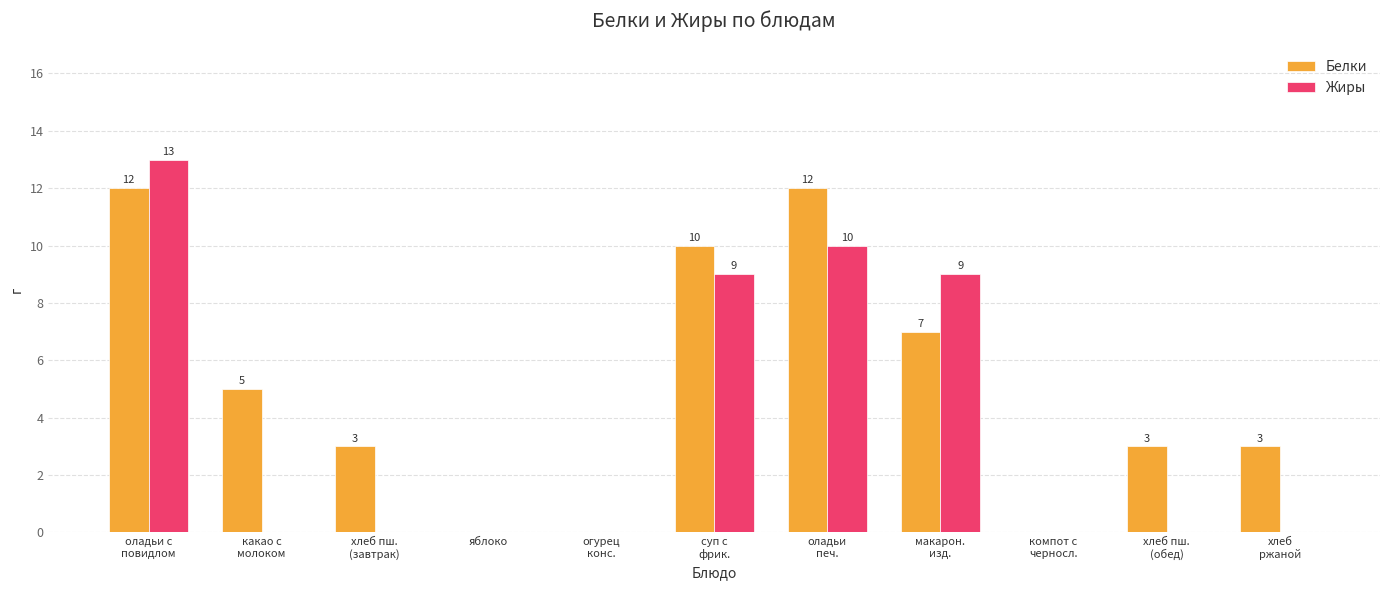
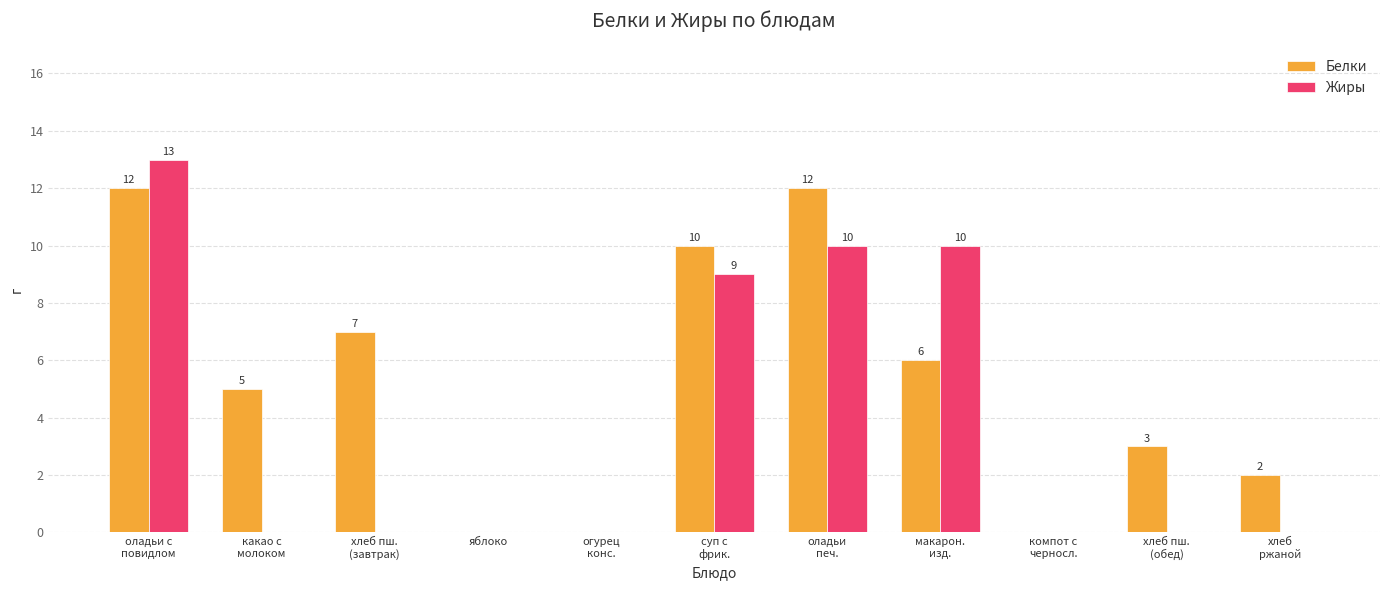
  {
    "Белки": {
      "оладьи с повидлом": 12,
      "какао с молоком": 5,
-     "хлеб пш. (завтрак)": 3,
+     "хлеб пш. (завтрак)": 7,
      "суп с фрик.": 10,
      "оладьи печ.": 12,
-     "макарон. изд.": 7,
+     "макарон. изд.": 6,
      "хлеб пш. (обед)": 3,
-     "хлеб ржаной": 3
+     "хлеб ржаной": 2
    },
    "Жиры": {
      "оладьи с повидлом": 13,
      "суп с фрик.": 9,
      "оладьи печ.": 10,
-     "макарон. изд.": 9
+     "макарон. изд.": 10
    }
  }
